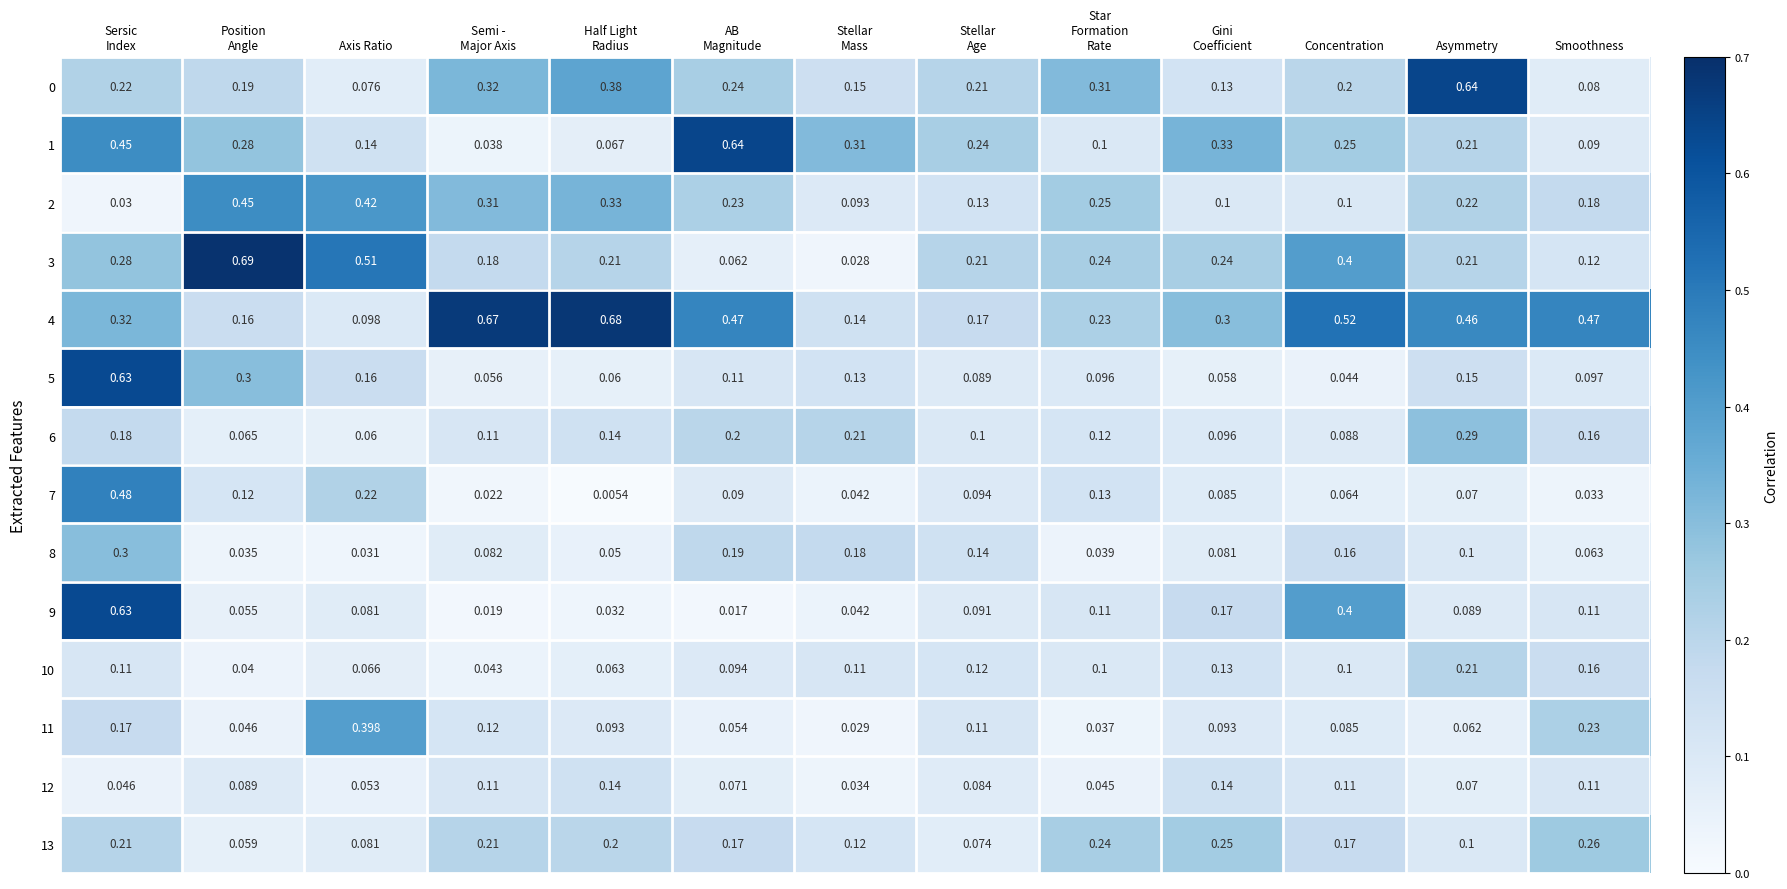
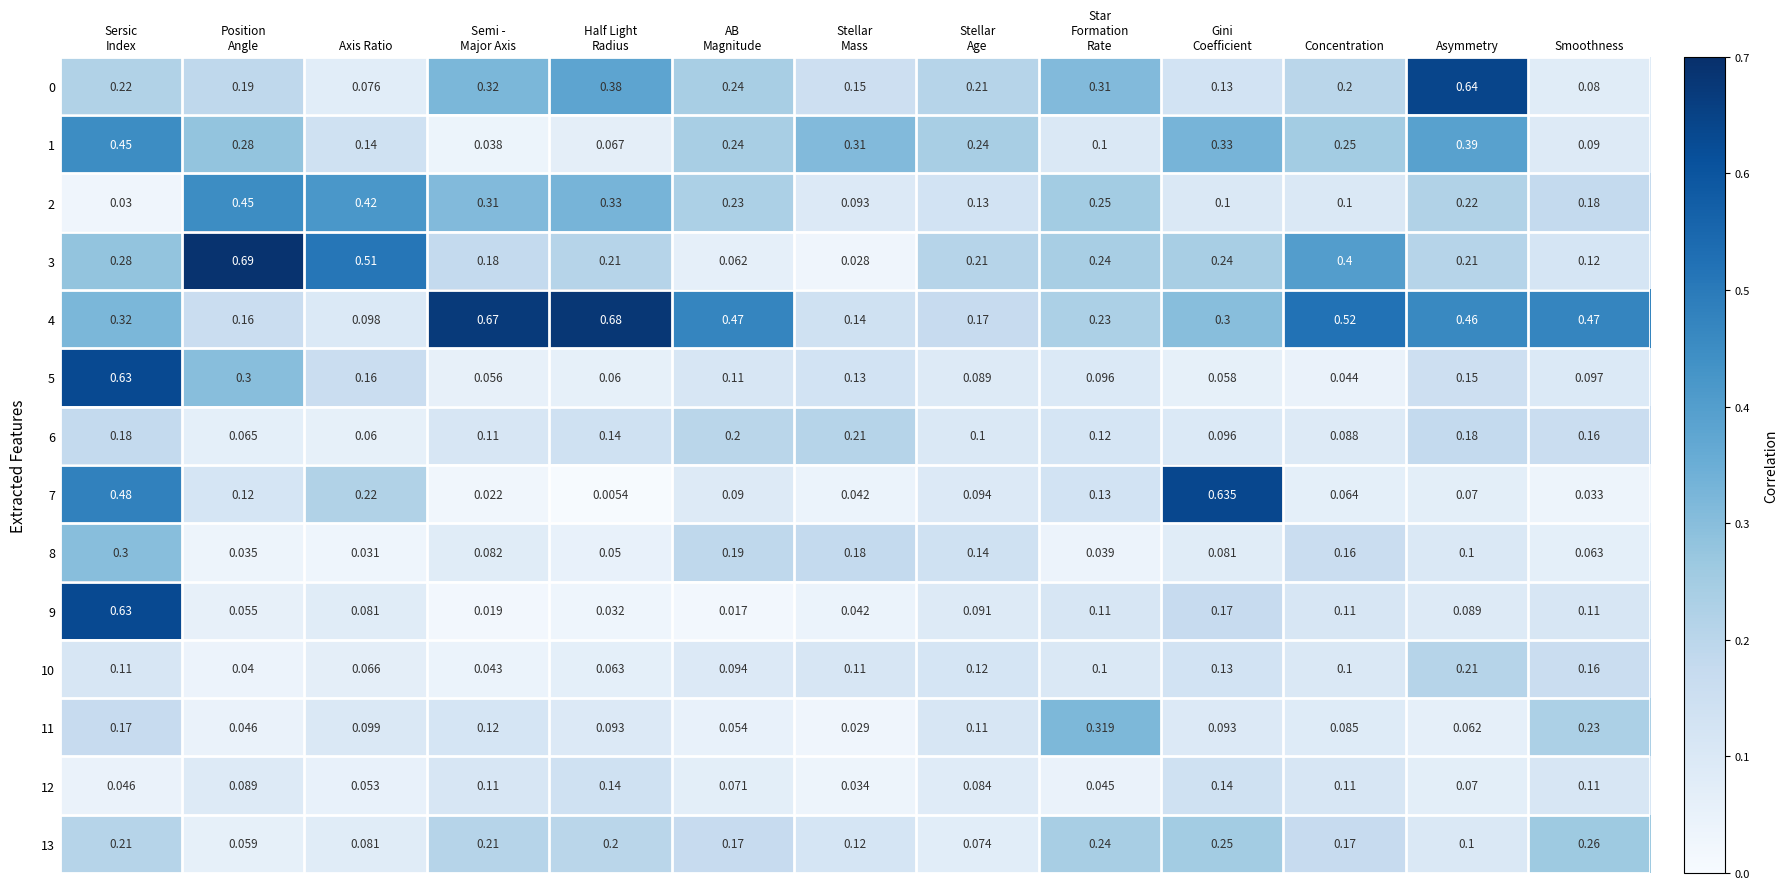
  {
    "0": {
      "Sersic Index": 0.22,
      "Position Angle": 0.19,
      "Axis Ratio": 0.076,
      "Semi - Major Axis": 0.32,
      "Half Light Radius": 0.38,
      "AB Magnitude": 0.24,
      "Stellar Mass": 0.15,
      "Stellar Age": 0.21,
      "Star Formation Rate": 0.31,
      "Gini Coefficient": 0.13,
      "Concentration": 0.2,
      "Asymmetry": 0.64,
      "Smoothness": 0.08
    },
    "1": {
      "Sersic Index": 0.45,
      "Position Angle": 0.28,
      "Axis Ratio": 0.14,
      "Semi - Major Axis": 0.038,
      "Half Light Radius": 0.067,
-     "AB Magnitude": 0.64,
+     "AB Magnitude": 0.24,
      "Stellar Mass": 0.31,
      "Stellar Age": 0.24,
      "Star Formation Rate": 0.1,
      "Gini Coefficient": 0.33,
      "Concentration": 0.25,
-     "Asymmetry": 0.21,
+     "Asymmetry": 0.39,
      "Smoothness": 0.09
    },
    "2": {
      "Sersic Index": 0.03,
      "Position Angle": 0.45,
      "Axis Ratio": 0.42,
      "Semi - Major Axis": 0.31,
      "Half Light Radius": 0.33,
      "AB Magnitude": 0.23,
      "Stellar Mass": 0.093,
      "Stellar Age": 0.13,
      "Star Formation Rate": 0.25,
      "Gini Coefficient": 0.1,
      "Concentration": 0.1,
      "Asymmetry": 0.22,
      "Smoothness": 0.18
    },
    "3": {
      "Sersic Index": 0.28,
      "Position Angle": 0.69,
      "Axis Ratio": 0.51,
      "Semi - Major Axis": 0.18,
      "Half Light Radius": 0.21,
      "AB Magnitude": 0.062,
      "Stellar Mass": 0.028,
      "Stellar Age": 0.21,
      "Star Formation Rate": 0.24,
      "Gini Coefficient": 0.24,
      "Concentration": 0.4,
      "Asymmetry": 0.21,
      "Smoothness": 0.12
    },
    "4": {
      "Sersic Index": 0.32,
      "Position Angle": 0.16,
      "Axis Ratio": 0.098,
      "Semi - Major Axis": 0.67,
      "Half Light Radius": 0.68,
      "AB Magnitude": 0.47,
      "Stellar Mass": 0.14,
      "Stellar Age": 0.17,
      "Star Formation Rate": 0.23,
      "Gini Coefficient": 0.3,
      "Concentration": 0.52,
      "Asymmetry": 0.46,
      "Smoothness": 0.47
    },
    "5": {
      "Sersic Index": 0.63,
      "Position Angle": 0.3,
      "Axis Ratio": 0.16,
      "Semi - Major Axis": 0.056,
      "Half Light Radius": 0.06,
      "AB Magnitude": 0.11,
      "Stellar Mass": 0.13,
      "Stellar Age": 0.089,
      "Star Formation Rate": 0.096,
      "Gini Coefficient": 0.058,
      "Concentration": 0.044,
      "Asymmetry": 0.15,
      "Smoothness": 0.097
    },
    "6": {
      "Sersic Index": 0.18,
      "Position Angle": 0.065,
      "Axis Ratio": 0.06,
      "Semi - Major Axis": 0.11,
      "Half Light Radius": 0.14,
      "AB Magnitude": 0.2,
      "Stellar Mass": 0.21,
      "Stellar Age": 0.1,
      "Star Formation Rate": 0.12,
      "Gini Coefficient": 0.096,
      "Concentration": 0.088,
-     "Asymmetry": 0.29,
+     "Asymmetry": 0.18,
      "Smoothness": 0.16
    },
    "7": {
      "Sersic Index": 0.48,
      "Position Angle": 0.12,
      "Axis Ratio": 0.22,
      "Semi - Major Axis": 0.022,
      "Half Light Radius": 0.0054,
      "AB Magnitude": 0.09,
      "Stellar Mass": 0.042,
      "Stellar Age": 0.094,
      "Star Formation Rate": 0.13,
-     "Gini Coefficient": 0.085,
+     "Gini Coefficient": 0.635,
      "Concentration": 0.064,
      "Asymmetry": 0.07,
      "Smoothness": 0.033
    },
    "8": {
      "Sersic Index": 0.3,
      "Position Angle": 0.035,
      "Axis Ratio": 0.031,
      "Semi - Major Axis": 0.082,
      "Half Light Radius": 0.05,
      "AB Magnitude": 0.19,
      "Stellar Mass": 0.18,
      "Stellar Age": 0.14,
      "Star Formation Rate": 0.039,
      "Gini Coefficient": 0.081,
      "Concentration": 0.16,
      "Asymmetry": 0.1,
      "Smoothness": 0.063
    },
    "9": {
      "Sersic Index": 0.63,
      "Position Angle": 0.055,
      "Axis Ratio": 0.081,
      "Semi - Major Axis": 0.019,
      "Half Light Radius": 0.032,
      "AB Magnitude": 0.017,
      "Stellar Mass": 0.042,
      "Stellar Age": 0.091,
      "Star Formation Rate": 0.11,
      "Gini Coefficient": 0.17,
-     "Concentration": 0.4,
+     "Concentration": 0.11,
      "Asymmetry": 0.089,
      "Smoothness": 0.11
    },
    "10": {
      "Sersic Index": 0.11,
      "Position Angle": 0.04,
      "Axis Ratio": 0.066,
      "Semi - Major Axis": 0.043,
      "Half Light Radius": 0.063,
      "AB Magnitude": 0.094,
      "Stellar Mass": 0.11,
      "Stellar Age": 0.12,
      "Star Formation Rate": 0.1,
      "Gini Coefficient": 0.13,
      "Concentration": 0.1,
      "Asymmetry": 0.21,
      "Smoothness": 0.16
    },
    "11": {
      "Sersic Index": 0.17,
      "Position Angle": 0.046,
-     "Axis Ratio": 0.398,
+     "Axis Ratio": 0.099,
      "Semi - Major Axis": 0.12,
      "Half Light Radius": 0.093,
      "AB Magnitude": 0.054,
      "Stellar Mass": 0.029,
      "Stellar Age": 0.11,
-     "Star Formation Rate": 0.037,
+     "Star Formation Rate": 0.319,
      "Gini Coefficient": 0.093,
      "Concentration": 0.085,
      "Asymmetry": 0.062,
      "Smoothness": 0.23
    },
    "12": {
      "Sersic Index": 0.046,
      "Position Angle": 0.089,
      "Axis Ratio": 0.053,
      "Semi - Major Axis": 0.11,
      "Half Light Radius": 0.14,
      "AB Magnitude": 0.071,
      "Stellar Mass": 0.034,
      "Stellar Age": 0.084,
      "Star Formation Rate": 0.045,
      "Gini Coefficient": 0.14,
      "Concentration": 0.11,
      "Asymmetry": 0.07,
      "Smoothness": 0.11
    },
    "13": {
      "Sersic Index": 0.21,
      "Position Angle": 0.059,
      "Axis Ratio": 0.081,
      "Semi - Major Axis": 0.21,
      "Half Light Radius": 0.2,
      "AB Magnitude": 0.17,
      "Stellar Mass": 0.12,
      "Stellar Age": 0.074,
      "Star Formation Rate": 0.24,
      "Gini Coefficient": 0.25,
      "Concentration": 0.17,
      "Asymmetry": 0.1,
      "Smoothness": 0.26
    }
  }
